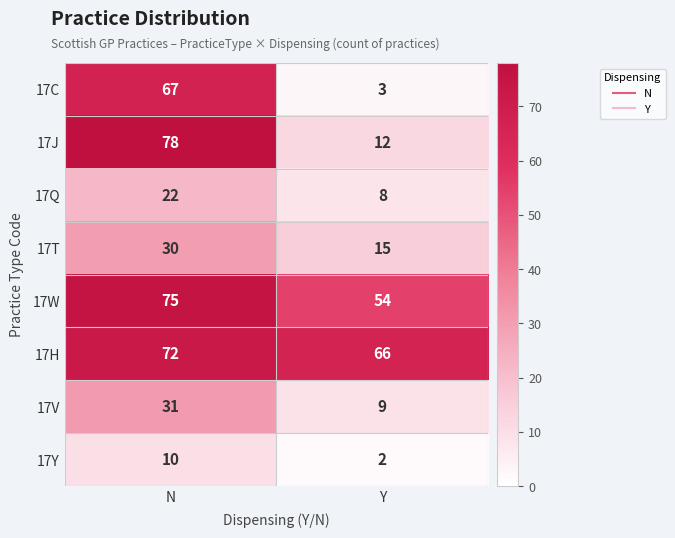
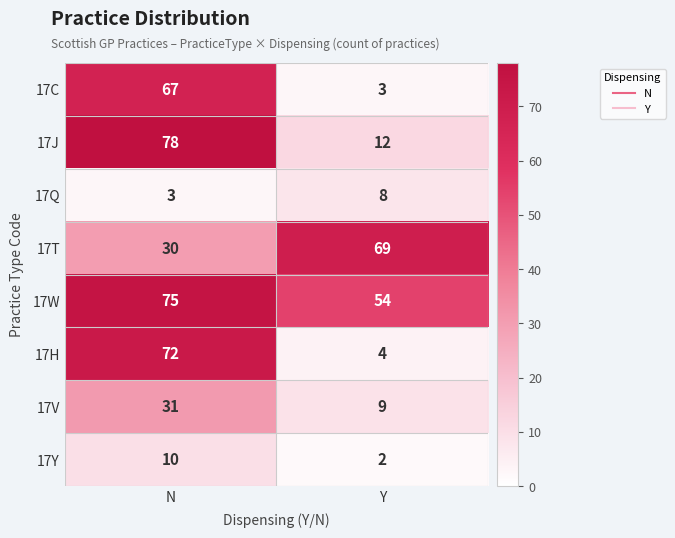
  {
    "17C": {
      "N": 67,
      "Y": 3
    },
    "17J": {
      "N": 78,
      "Y": 12
    },
    "17Q": {
-     "N": 22,
+     "N": 3,
      "Y": 8
    },
    "17T": {
      "N": 30,
-     "Y": 15
+     "Y": 69
    },
    "17W": {
      "N": 75,
      "Y": 54
    },
    "17H": {
      "N": 72,
-     "Y": 66
+     "Y": 4
    },
    "17V": {
      "N": 31,
      "Y": 9
    },
    "17Y": {
      "N": 10,
      "Y": 2
    }
  }
